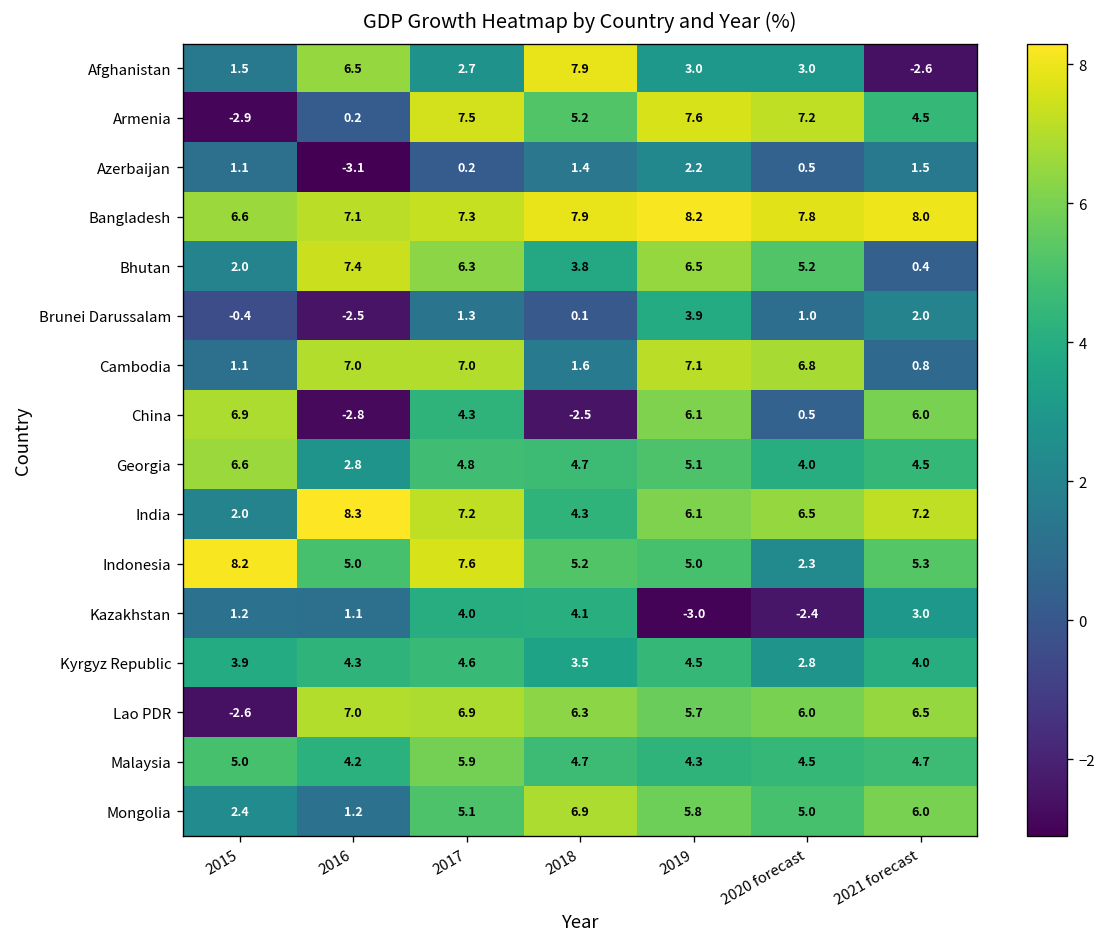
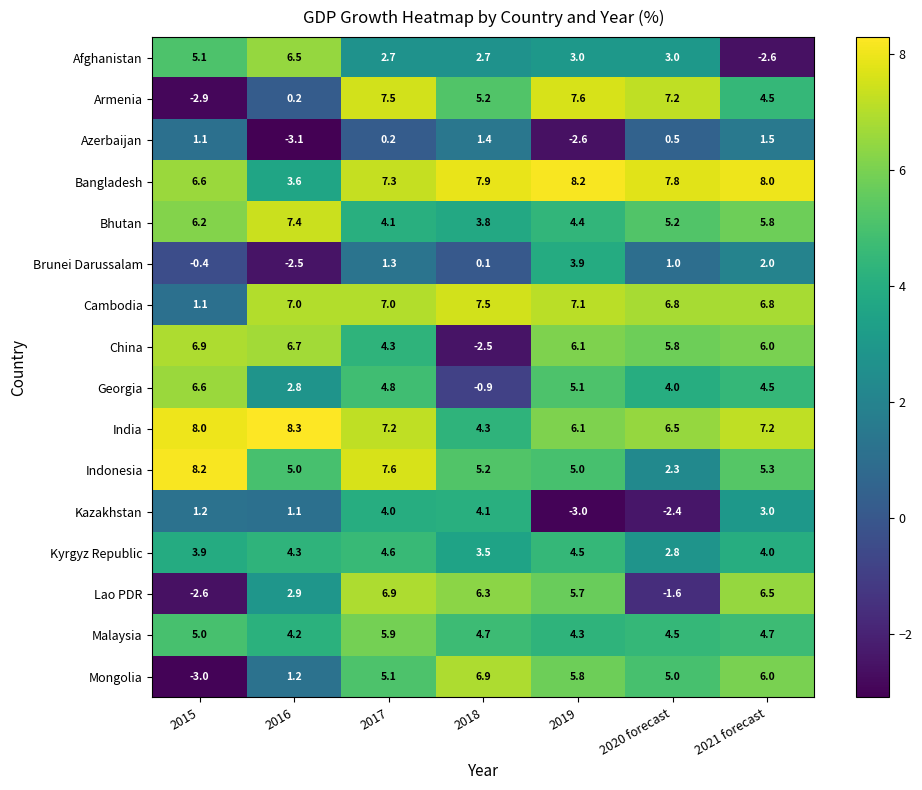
  {
    "Afghanistan": {
-     "2015": 1.5,
+     "2015": 5.1,
      "2016": 6.5,
      "2017": 2.7,
-     "2018": 7.9,
+     "2018": 2.7,
      "2019": 3.0,
      "2020 forecast": 3.0,
      "2021 forecast": -2.6
    },
    "Armenia": {
      "2015": -2.9,
      "2016": 0.2,
      "2017": 7.5,
      "2018": 5.2,
      "2019": 7.6,
      "2020 forecast": 7.2,
      "2021 forecast": 4.5
    },
    "Azerbaijan": {
      "2015": 1.1,
      "2016": -3.1,
      "2017": 0.2,
      "2018": 1.4,
-     "2019": 2.2,
+     "2019": -2.6,
      "2020 forecast": 0.5,
      "2021 forecast": 1.5
    },
    "Bangladesh": {
      "2015": 6.6,
-     "2016": 7.1,
+     "2016": 3.6,
      "2017": 7.3,
      "2018": 7.9,
      "2019": 8.2,
      "2020 forecast": 7.8,
      "2021 forecast": 8.0
    },
    "Bhutan": {
-     "2015": 2.0,
+     "2015": 6.2,
      "2016": 7.4,
-     "2017": 6.3,
+     "2017": 4.1,
      "2018": 3.8,
-     "2019": 6.5,
+     "2019": 4.4,
      "2020 forecast": 5.2,
-     "2021 forecast": 0.4
+     "2021 forecast": 5.8
    },
    "Brunei Darussalam": {
      "2015": -0.4,
      "2016": -2.5,
      "2017": 1.3,
      "2018": 0.1,
      "2019": 3.9,
      "2020 forecast": 1.0,
      "2021 forecast": 2.0
    },
    "Cambodia": {
      "2015": 1.1,
      "2016": 7.0,
      "2017": 7.0,
-     "2018": 1.6,
+     "2018": 7.5,
      "2019": 7.1,
      "2020 forecast": 6.8,
-     "2021 forecast": 0.8
+     "2021 forecast": 6.8
    },
    "China": {
      "2015": 6.9,
-     "2016": -2.8,
+     "2016": 6.7,
      "2017": 4.3,
      "2018": -2.5,
      "2019": 6.1,
-     "2020 forecast": 0.5,
+     "2020 forecast": 5.8,
      "2021 forecast": 6.0
    },
    "Georgia": {
      "2015": 6.6,
      "2016": 2.8,
      "2017": 4.8,
-     "2018": 4.7,
+     "2018": -0.9,
      "2019": 5.1,
      "2020 forecast": 4.0,
      "2021 forecast": 4.5
    },
    "India": {
-     "2015": 2.0,
+     "2015": 8.0,
      "2016": 8.3,
      "2017": 7.2,
      "2018": 4.3,
      "2019": 6.1,
      "2020 forecast": 6.5,
      "2021 forecast": 7.2
    },
    "Indonesia": {
      "2015": 8.2,
      "2016": 5.0,
      "2017": 7.6,
      "2018": 5.2,
      "2019": 5.0,
      "2020 forecast": 2.3,
      "2021 forecast": 5.3
    },
    "Kazakhstan": {
      "2015": 1.2,
      "2016": 1.1,
      "2017": 4.0,
      "2018": 4.1,
      "2019": -3.0,
      "2020 forecast": -2.4,
      "2021 forecast": 3.0
    },
    "Kyrgyz Republic": {
      "2015": 3.9,
      "2016": 4.3,
      "2017": 4.6,
      "2018": 3.5,
      "2019": 4.5,
      "2020 forecast": 2.8,
      "2021 forecast": 4.0
    },
    "Lao PDR": {
      "2015": -2.6,
-     "2016": 7.0,
+     "2016": 2.9,
      "2017": 6.9,
      "2018": 6.3,
      "2019": 5.7,
-     "2020 forecast": 6.0,
+     "2020 forecast": -1.6,
      "2021 forecast": 6.5
    },
    "Malaysia": {
      "2015": 5.0,
      "2016": 4.2,
      "2017": 5.9,
      "2018": 4.7,
      "2019": 4.3,
      "2020 forecast": 4.5,
      "2021 forecast": 4.7
    },
    "Mongolia": {
-     "2015": 2.4,
+     "2015": -3.0,
      "2016": 1.2,
      "2017": 5.1,
      "2018": 6.9,
      "2019": 5.8,
      "2020 forecast": 5.0,
      "2021 forecast": 6.0
    }
  }
